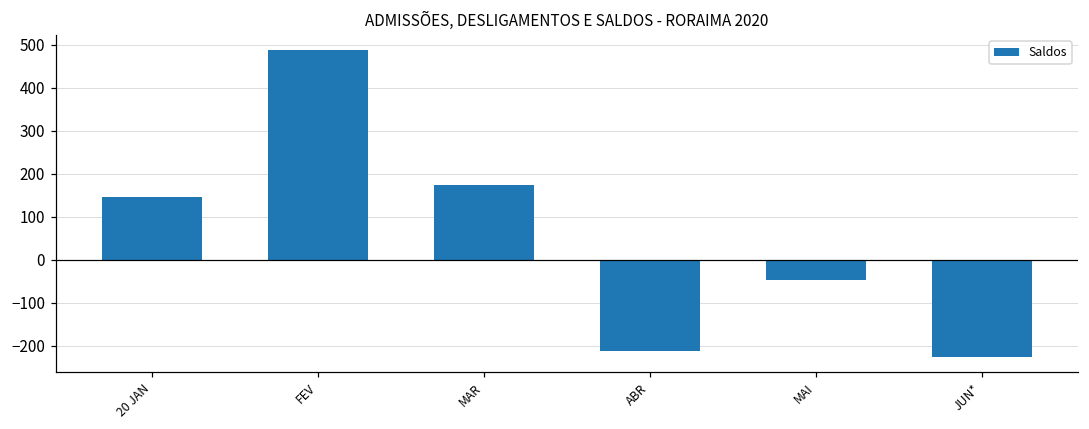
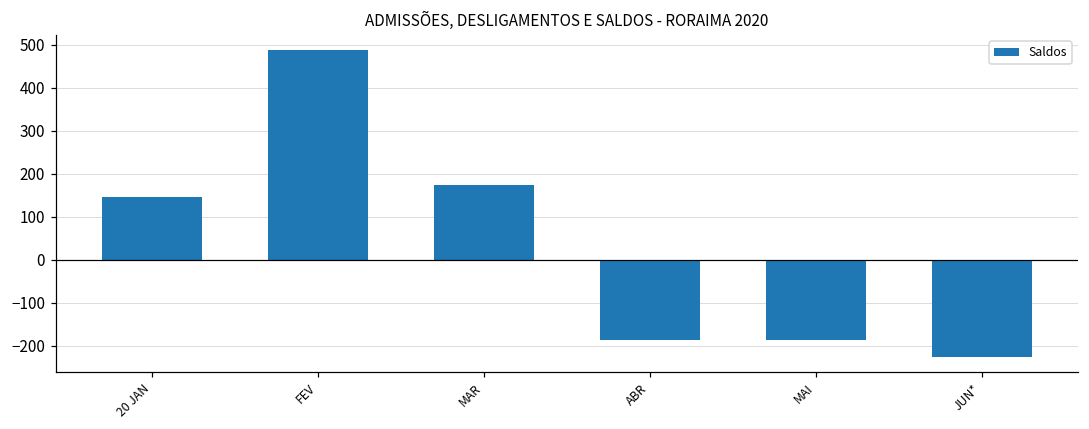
  {
    "20 JAN": 150,
    "FEV": 490,
    "MAR": 180,
-   "ABR": -210,
-   "MAI": -50,
+   "ABR": -190,
+   "MAI": -190,
    "JUN*": -230
  }
